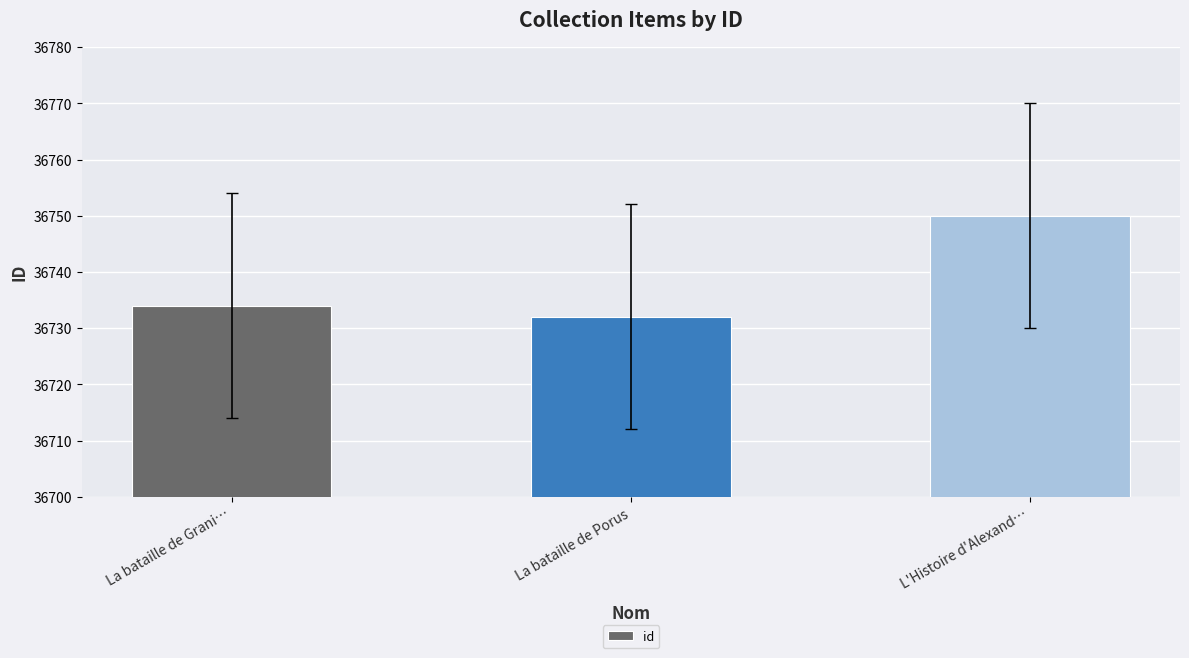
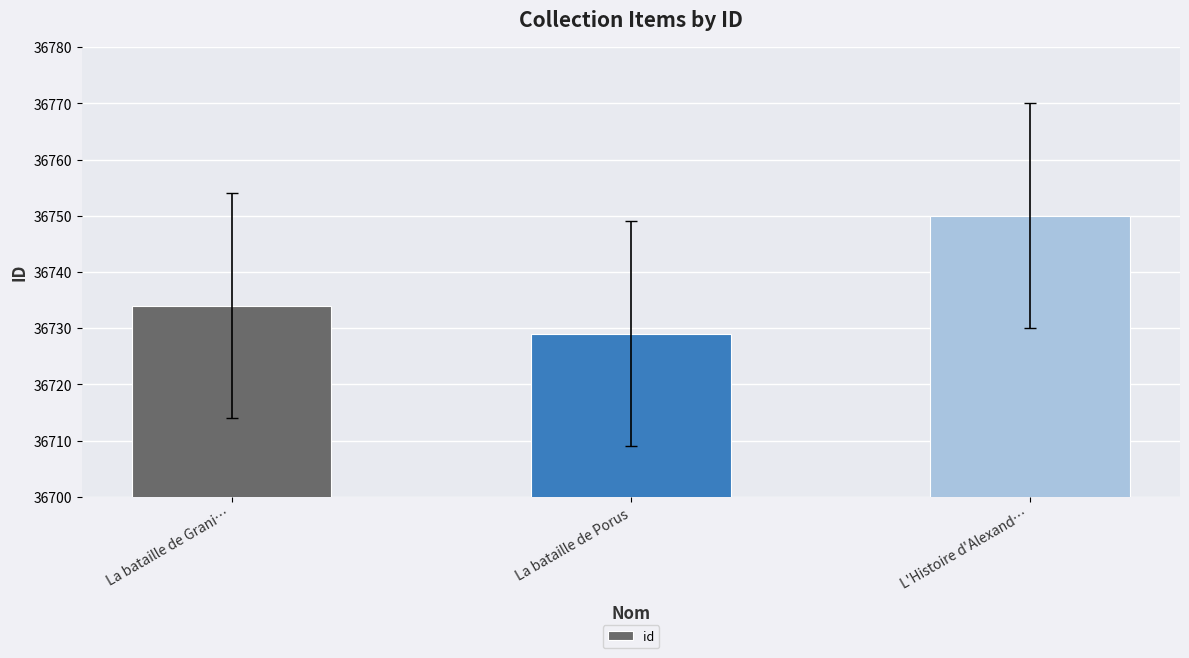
  {
    "id": {
      "La bataille de Grani…": 36734,
-     "La bataille de Porus": 36732,
+     "La bataille de Porus": 36729,
      "L'Histoire d'Alexand…": 36750
    }
  }
